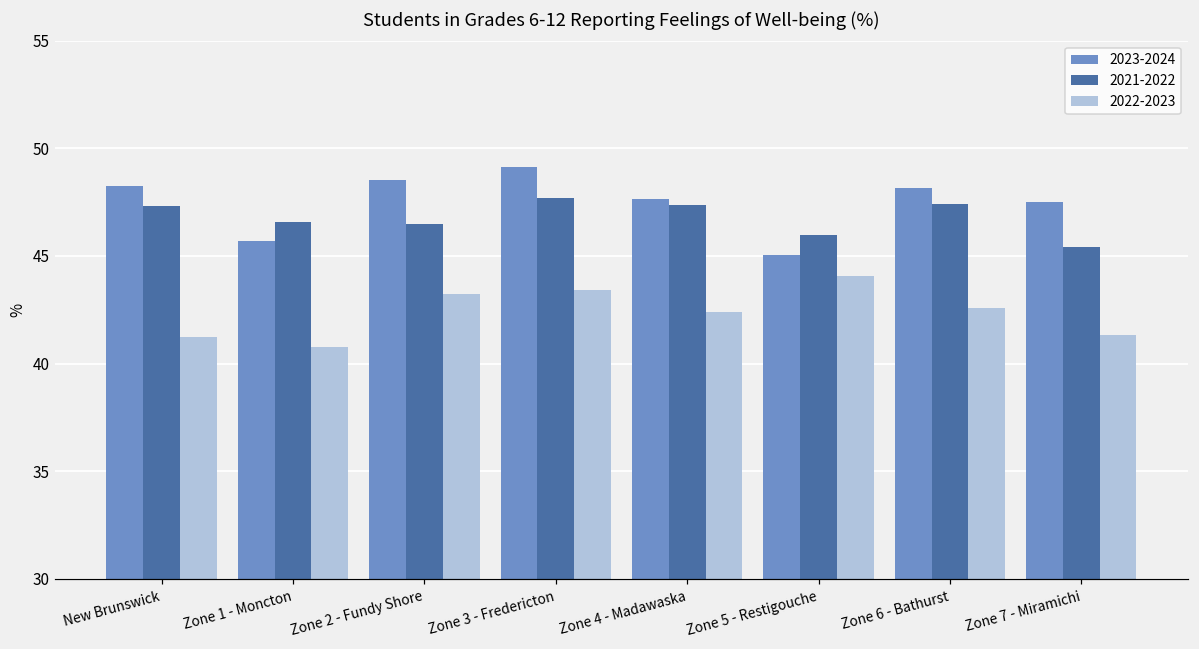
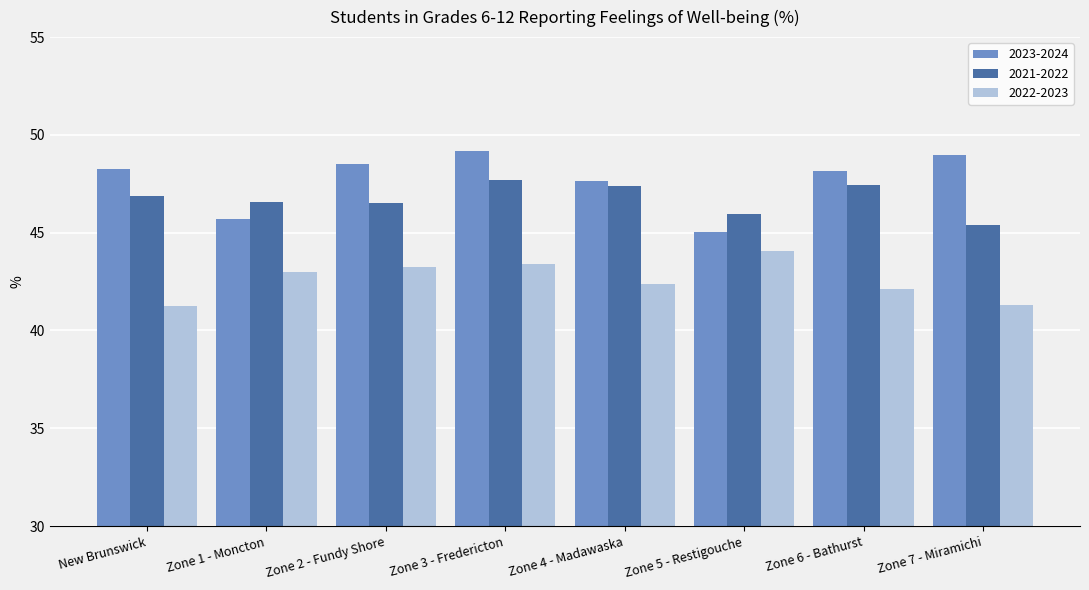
  {
    "2023-2024": {
      "New Brunswick": 48.3,
      "Zone 1 - Moncton": 45.7,
      "Zone 2 - Fundy Shore": 48.5,
      "Zone 3 - Fredericton": 49.2,
      "Zone 4 - Madawaska": 47.6,
      "Zone 5 - Restigouche": 45.0,
      "Zone 6 - Bathurst": 48.1,
-     "Zone 7 - Miramichi": 47.5
+     "Zone 7 - Miramichi": 49.0
    },
    "2021-2022": {
-     "New Brunswick": 47.3,
+     "New Brunswick": 46.9,
      "Zone 1 - Moncton": 46.6,
      "Zone 2 - Fundy Shore": 46.5,
      "Zone 3 - Fredericton": 47.7,
      "Zone 4 - Madawaska": 47.4,
      "Zone 5 - Restigouche": 46.0,
      "Zone 6 - Bathurst": 47.4,
      "Zone 7 - Miramichi": 45.4
    },
    "2022-2023": {
      "New Brunswick": 41.2,
-     "Zone 1 - Moncton": 40.8,
+     "Zone 1 - Moncton": 43.0,
      "Zone 2 - Fundy Shore": 43.2,
      "Zone 3 - Fredericton": 43.4,
      "Zone 4 - Madawaska": 42.4,
      "Zone 5 - Restigouche": 44.1,
-     "Zone 6 - Bathurst": 42.6,
+     "Zone 6 - Bathurst": 42.1,
      "Zone 7 - Miramichi": 41.3
    }
  }
